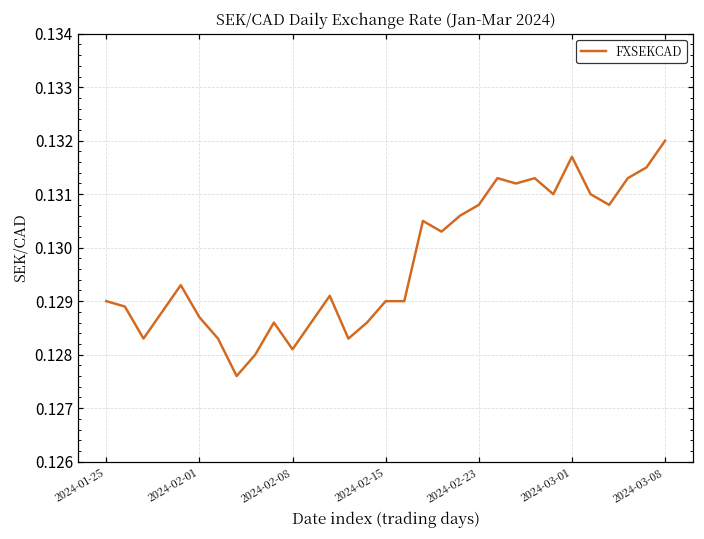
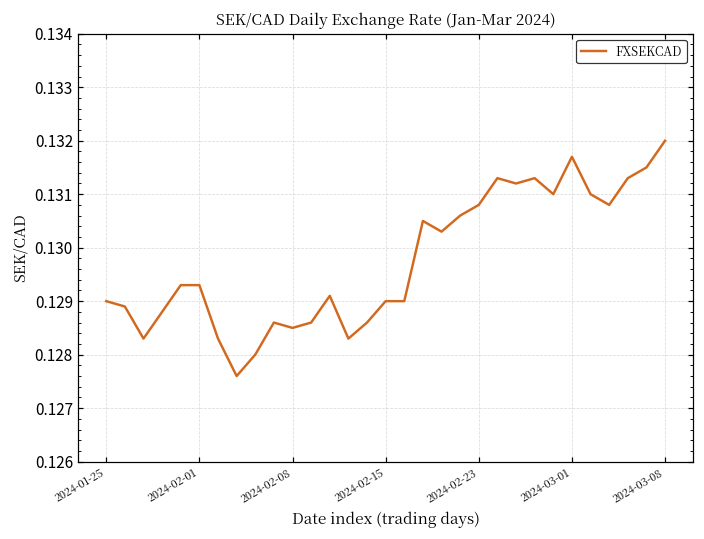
  {
    "2024-01-25": 0.1290,
-   "2024-02-01": 0.1287,
-   "2024-02-08": 0.1281,
+   "2024-02-01": 0.1293,
+   "2024-02-08": 0.1285,
    "2024-02-15": 0.1290,
    "2024-02-23": 0.1308,
    "2024-03-01": 0.1317,
    "2024-03-08": 0.1320
  }
